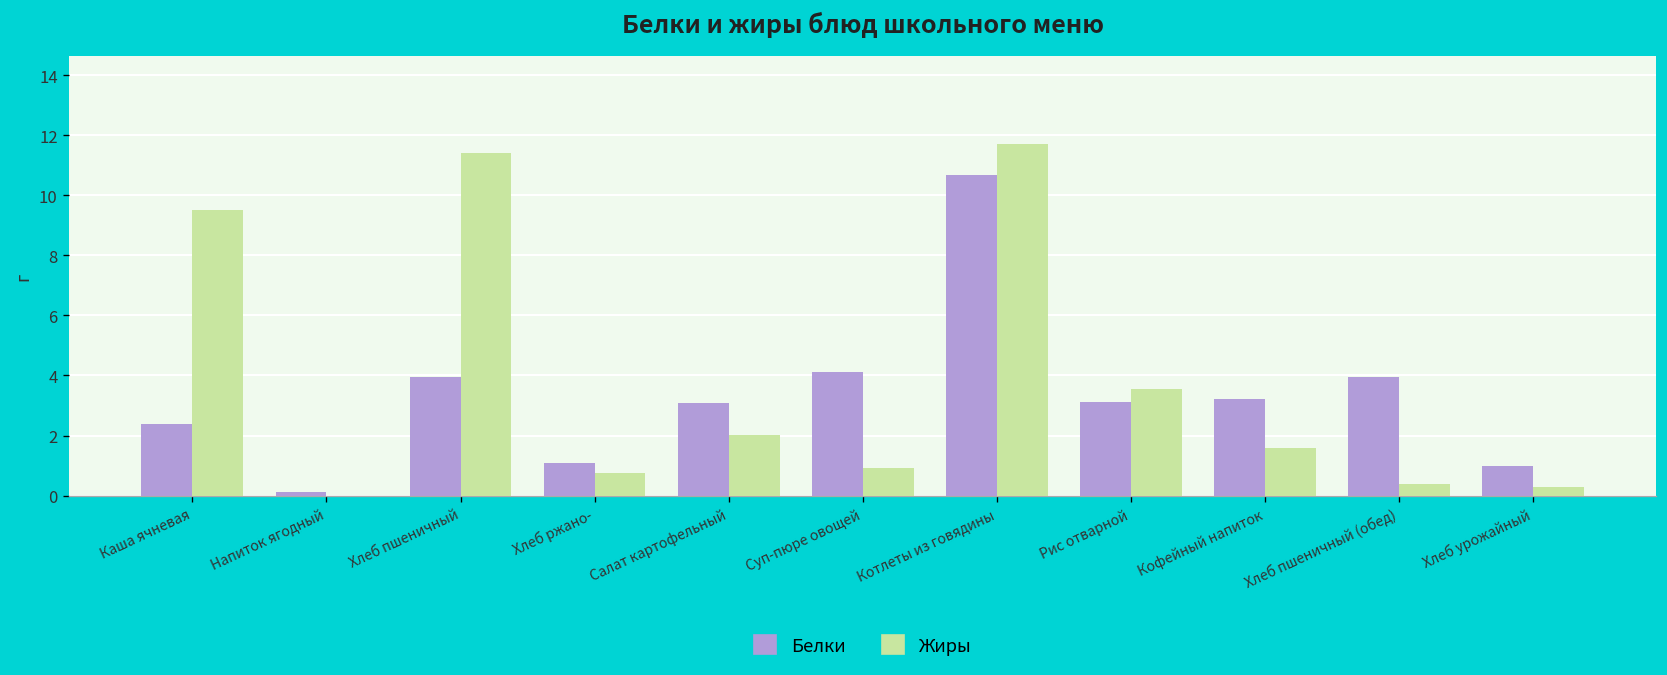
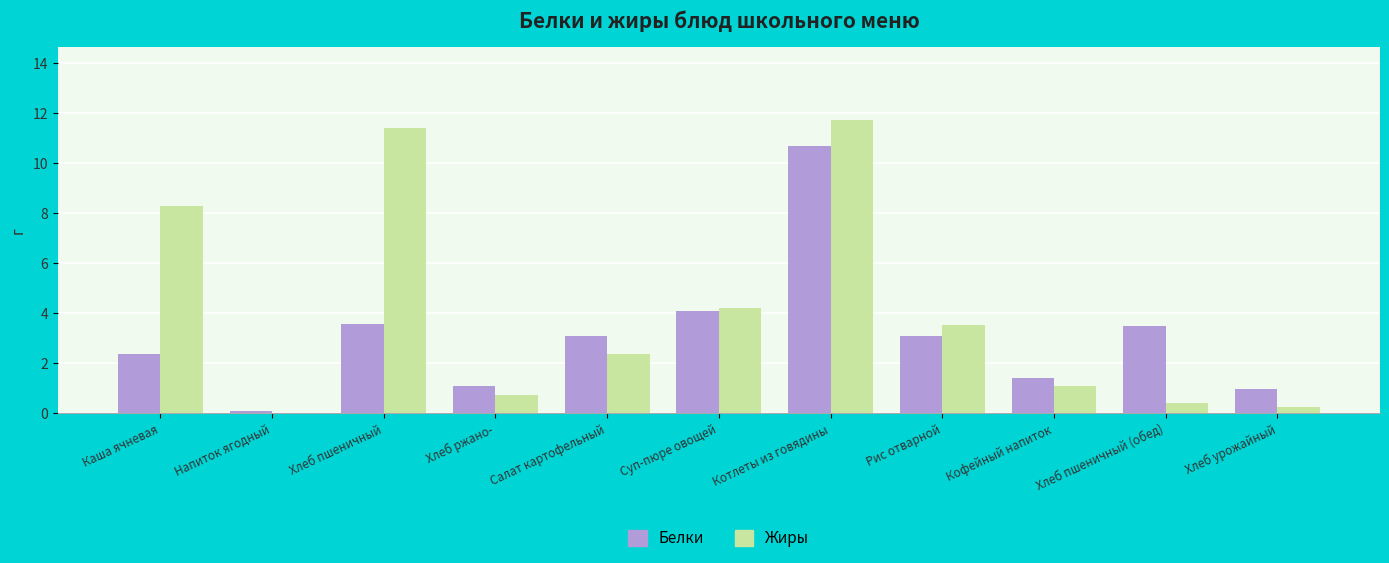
  {
    "Белки": {
      "Каша ячневая": 2.4,
      "Напиток ягодный": 0.1,
-     "Хлеб пшеничный": 3.9,
+     "Хлеб пшеничный": 3.6,
      "Хлеб ржано-": 1.1,
      "Салат картофельный": 3.1,
      "Суп-пюре овощей": 4.1,
      "Котлеты из говядины": 10.7,
      "Рис отварной": 3.1,
-     "Кофейный напиток": 3.2,
-     "Хлеб пшеничный (обед)": 3.9,
+     "Кофейный напиток": 1.4,
+     "Хлеб пшеничный (обед)": 3.5,
      "Хлеб урожайный": 1.0
    },
    "Жиры": {
-     "Каша ячневая": 9.5,
+     "Каша ячневая": 8.3,
      "Напиток ягодный": 0.0,
      "Хлеб пшеничный": 11.4,
      "Хлеб ржано-": 0.8,
-     "Салат картофельный": 2.0,
-     "Суп-пюре овощей": 0.9,
+     "Салат картофельный": 2.4,
+     "Суп-пюре овощей": 4.2,
      "Котлеты из говядины": 11.7,
      "Рис отварной": 3.5,
-     "Кофейный напиток": 1.6,
+     "Кофейный напиток": 1.1,
      "Хлеб пшеничный (обед)": 0.4,
      "Хлеб урожайный": 0.3
    }
  }
